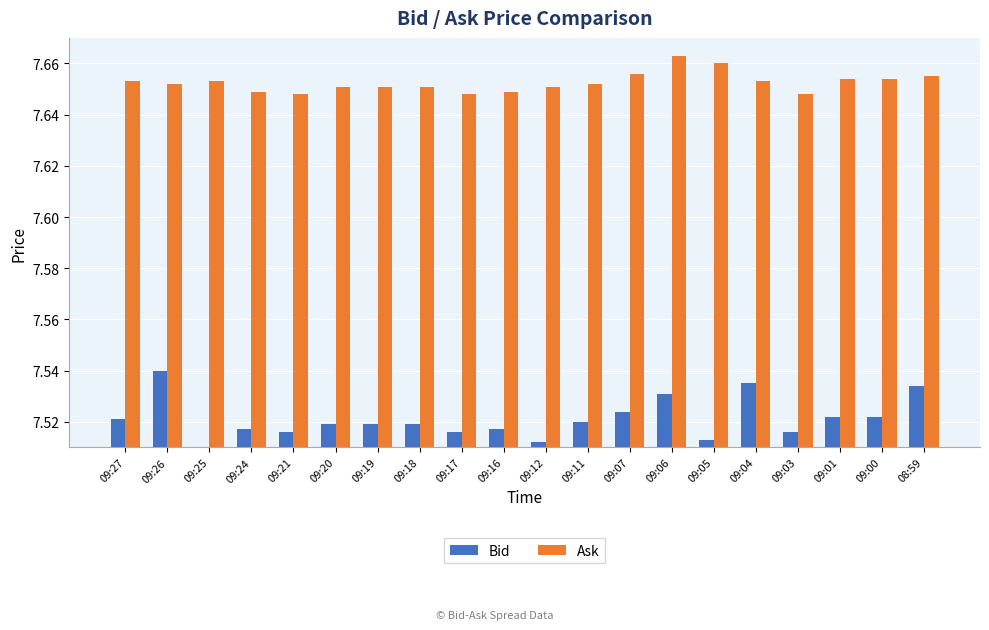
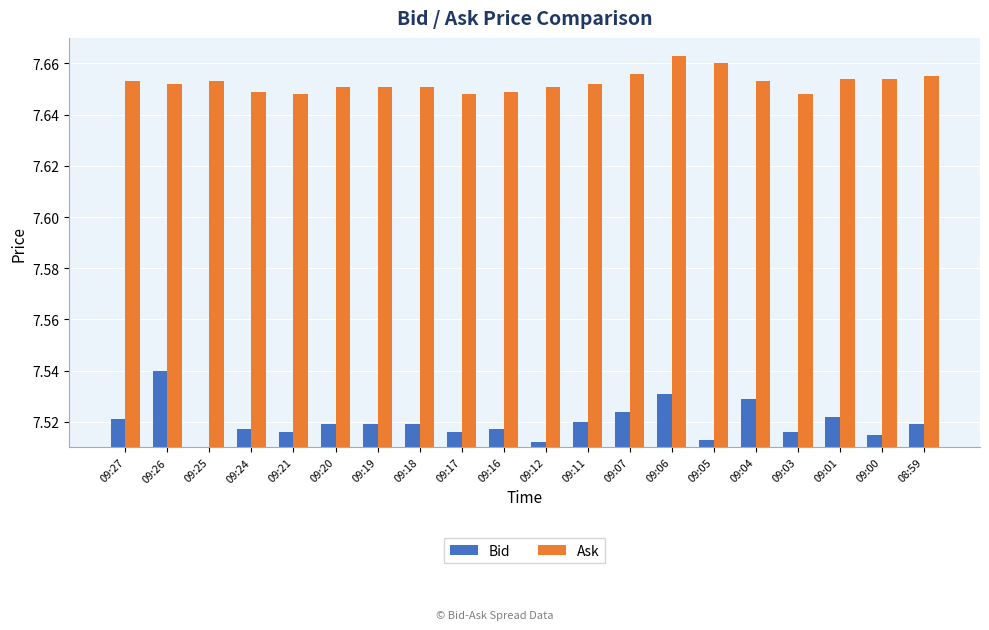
  {
    "Bid": {
      "09:27": 7.521,
      "09:26": 7.540,
      "09:24": 7.517,
      "09:21": 7.516,
      "09:20": 7.519,
      "09:19": 7.519,
      "09:18": 7.519,
      "09:17": 7.516,
      "09:16": 7.517,
      "09:12": 7.512,
      "09:11": 7.520,
      "09:07": 7.524,
      "09:06": 7.531,
      "09:05": 7.513,
-     "09:04": 7.535,
+     "09:04": 7.529,
      "09:03": 7.516,
      "09:01": 7.522,
-     "09:00": 7.522,
-     "08:59": 7.534
+     "09:00": 7.515,
+     "08:59": 7.519
    },
    "Ask": {
      "09:27": 7.653,
      "09:26": 7.652,
      "09:25": 7.653,
      "09:24": 7.649,
      "09:21": 7.648,
      "09:20": 7.651,
      "09:19": 7.651,
      "09:18": 7.651,
      "09:17": 7.648,
      "09:16": 7.649,
      "09:12": 7.651,
      "09:11": 7.652,
      "09:07": 7.656,
      "09:06": 7.663,
      "09:05": 7.660,
      "09:04": 7.653,
      "09:03": 7.648,
      "09:01": 7.654,
      "09:00": 7.654,
      "08:59": 7.655
    }
  }
